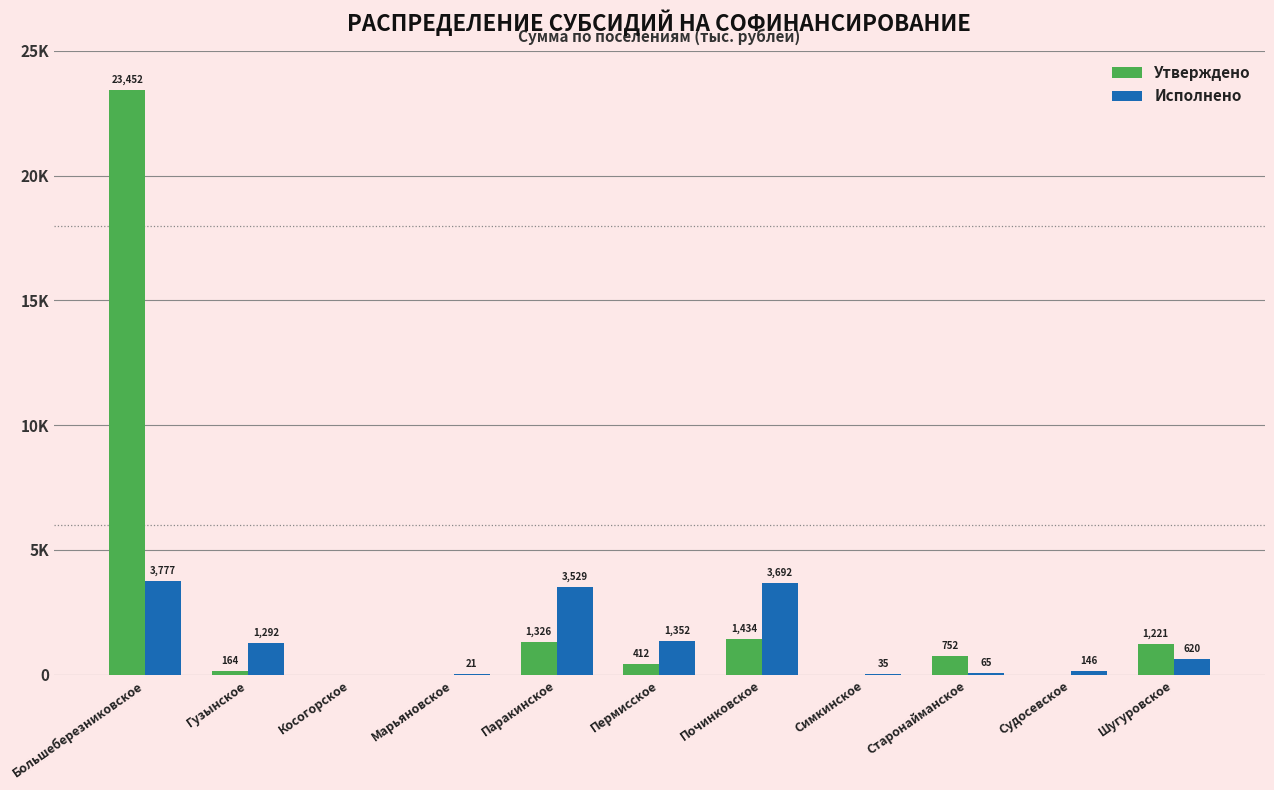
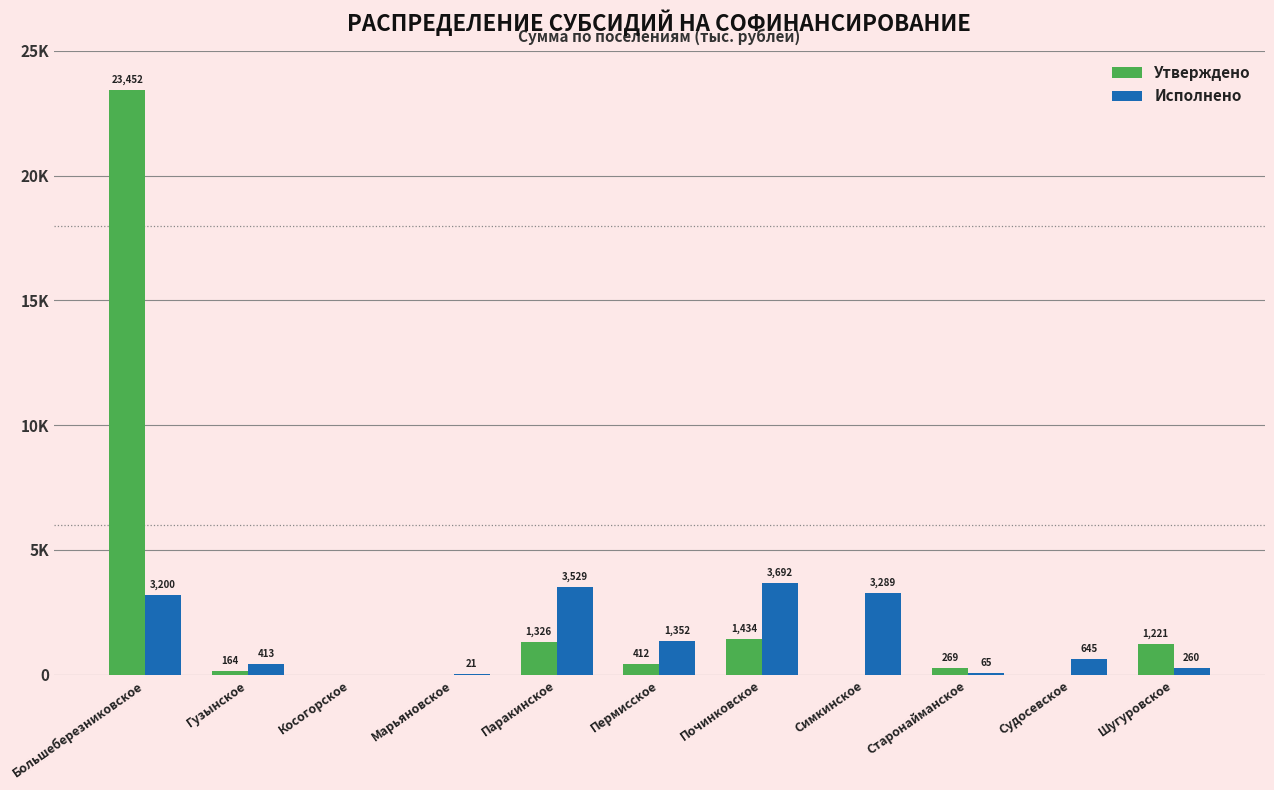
  {
    "Утверждено": {
      "Большеберезниковское": "23,452",
      "Гузынское": "164",
      "Паракинское": "1,326",
      "Пермисское": "412",
      "Починковское": "1,434",
-     "Старонайманское": "752",
+     "Старонайманское": "269",
      "Шугуровское": "1,221"
    },
    "Исполнено": {
-     "Большеберезниковское": "3,777",
-     "Гузынское": "1,292",
+     "Большеберезниковское": "3,200",
+     "Гузынское": "413",
      "Марьяновское": "21",
      "Паракинское": "3,529",
      "Пермисское": "1,352",
      "Починковское": "3,692",
-     "Симкинское": "35",
+     "Симкинское": "3,289",
      "Старонайманское": "65",
-     "Судосевское": "146",
-     "Шугуровское": "620"
+     "Судосевское": "645",
+     "Шугуровское": "260"
    }
  }
